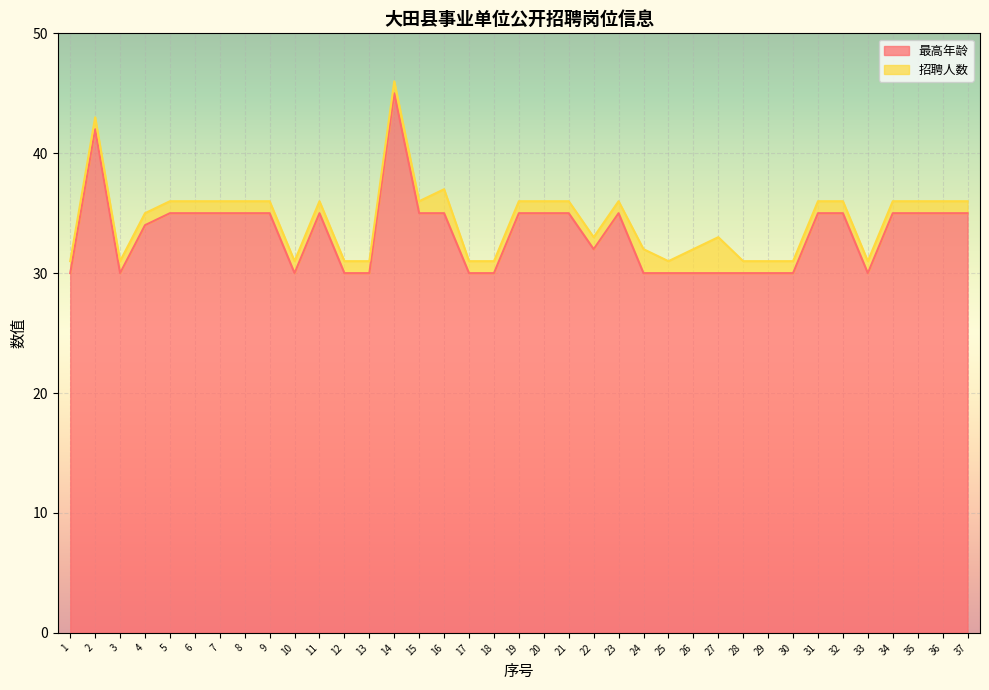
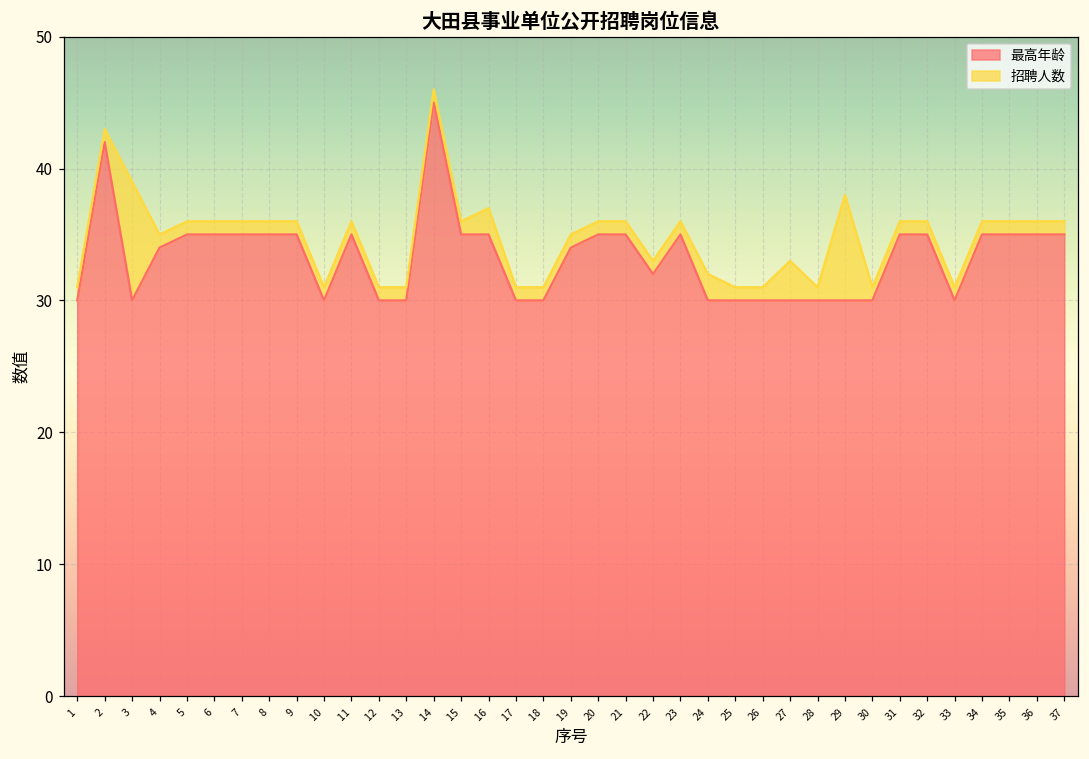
  {
    "最高年龄": {
      "1": 30,
      "2": 42,
      "3": 30,
      "4": 34,
      "5": 35,
      "6": 35,
      "7": 35,
      "8": 35,
      "9": 35,
      "10": 30,
      "11": 35,
      "12": 30,
      "13": 30,
      "14": 45,
      "15": 35,
      "16": 35,
      "17": 30,
      "18": 30,
-     "19": 35,
+     "19": 34,
      "20": 35,
      "21": 35,
      "22": 32,
      "23": 35,
      "24": 30,
      "25": 30,
      "26": 30,
      "27": 30,
      "28": 30,
      "29": 30,
      "30": 30,
      "31": 35,
      "32": 35,
      "33": 30,
      "34": 35,
      "35": 35,
      "36": 35,
      "37": 35
    },
    "招聘人数": {
      "1": 1,
      "2": 1,
-     "3": 1,
+     "3": 9,
      "4": 1,
      "5": 1,
      "6": 1,
      "7": 1,
      "8": 1,
      "9": 1,
      "10": 1,
      "11": 1,
      "12": 1,
      "13": 1,
      "14": 1,
      "15": 1,
      "16": 2,
      "17": 1,
      "18": 1,
      "19": 1,
      "20": 1,
      "21": 1,
      "22": 1,
      "23": 1,
      "24": 2,
      "25": 1,
-     "26": 2,
+     "26": 1,
      "27": 3,
      "28": 1,
-     "29": 1,
+     "29": 8,
      "30": 1,
      "31": 1,
      "32": 1,
      "33": 1,
      "34": 1,
      "35": 1,
      "36": 1,
      "37": 1
    }
  }
